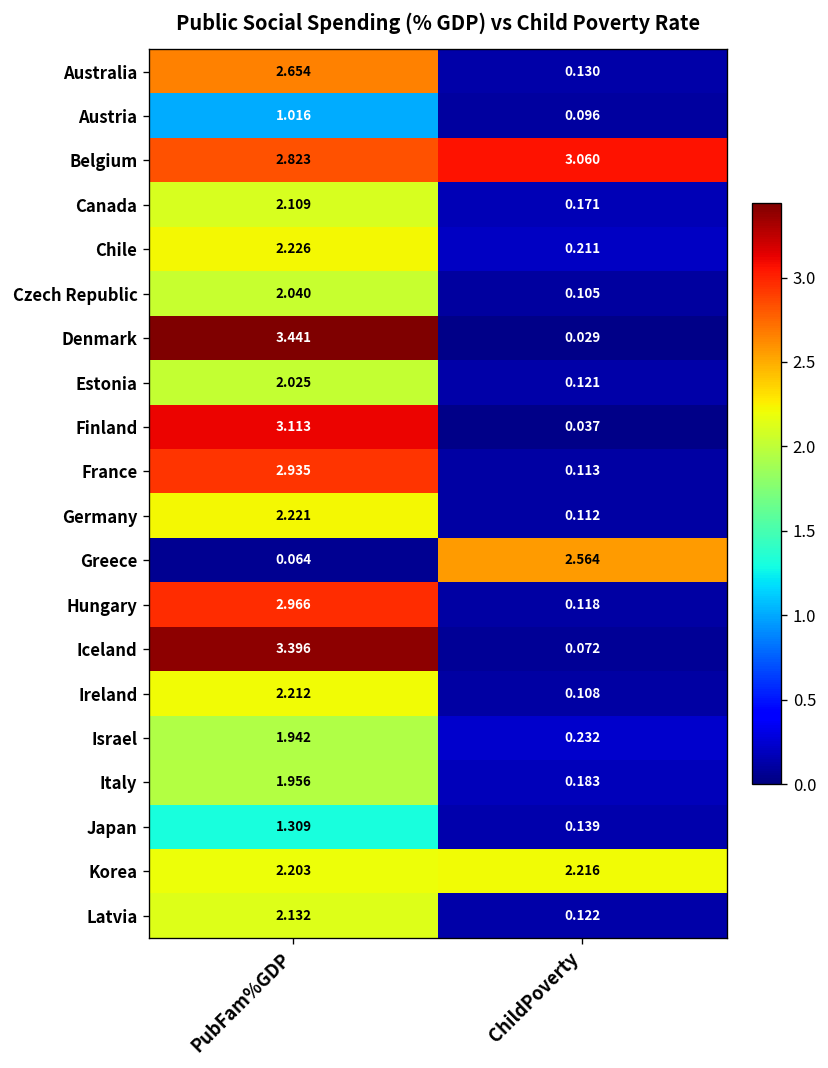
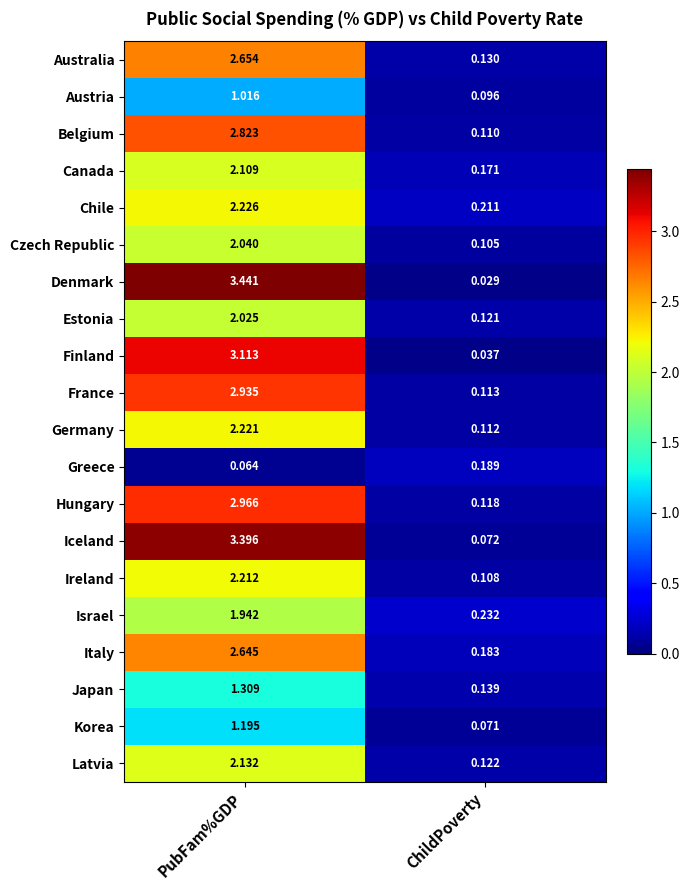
  {
    "Australia": {
      "PubFam%GDP": 2.654,
      "ChildPoverty": 0.130
    },
    "Austria": {
      "PubFam%GDP": 1.016,
      "ChildPoverty": 0.096
    },
    "Belgium": {
      "PubFam%GDP": 2.823,
-     "ChildPoverty": 3.060
+     "ChildPoverty": 0.110
    },
    "Canada": {
      "PubFam%GDP": 2.109,
      "ChildPoverty": 0.171
    },
    "Chile": {
      "PubFam%GDP": 2.226,
      "ChildPoverty": 0.211
    },
    "Czech Republic": {
      "PubFam%GDP": 2.040,
      "ChildPoverty": 0.105
    },
    "Denmark": {
      "PubFam%GDP": 3.441,
      "ChildPoverty": 0.029
    },
    "Estonia": {
      "PubFam%GDP": 2.025,
      "ChildPoverty": 0.121
    },
    "Finland": {
      "PubFam%GDP": 3.113,
      "ChildPoverty": 0.037
    },
    "France": {
      "PubFam%GDP": 2.935,
      "ChildPoverty": 0.113
    },
    "Germany": {
      "PubFam%GDP": 2.221,
      "ChildPoverty": 0.112
    },
    "Greece": {
      "PubFam%GDP": 0.064,
-     "ChildPoverty": 2.564
+     "ChildPoverty": 0.189
    },
    "Hungary": {
      "PubFam%GDP": 2.966,
      "ChildPoverty": 0.118
    },
    "Iceland": {
      "PubFam%GDP": 3.396,
      "ChildPoverty": 0.072
    },
    "Ireland": {
      "PubFam%GDP": 2.212,
      "ChildPoverty": 0.108
    },
    "Israel": {
      "PubFam%GDP": 1.942,
      "ChildPoverty": 0.232
    },
    "Italy": {
-     "PubFam%GDP": 1.956,
+     "PubFam%GDP": 2.645,
      "ChildPoverty": 0.183
    },
    "Japan": {
      "PubFam%GDP": 1.309,
      "ChildPoverty": 0.139
    },
    "Korea": {
-     "PubFam%GDP": 2.203,
-     "ChildPoverty": 2.216
+     "PubFam%GDP": 1.195,
+     "ChildPoverty": 0.071
    },
    "Latvia": {
      "PubFam%GDP": 2.132,
      "ChildPoverty": 0.122
    }
  }
